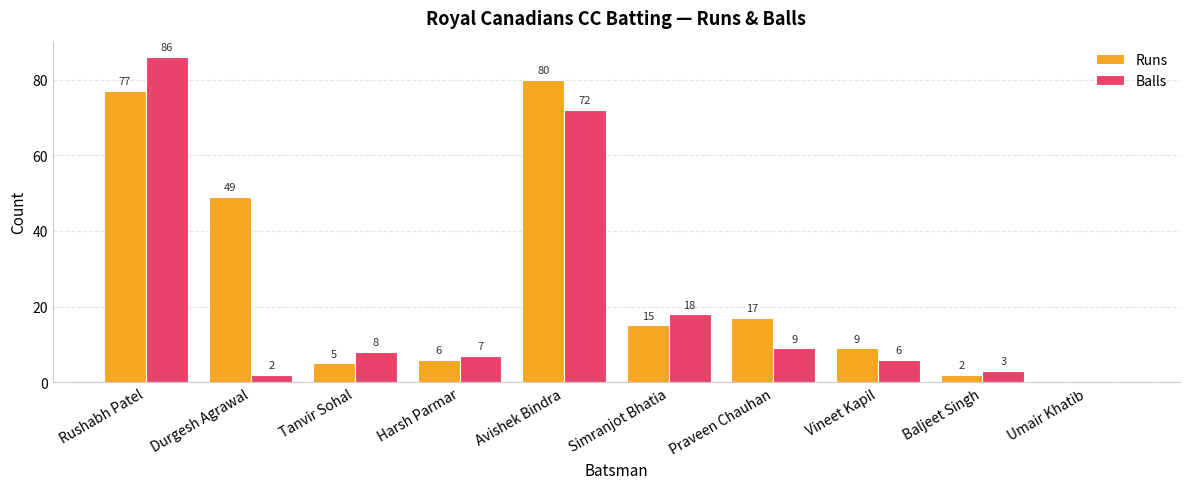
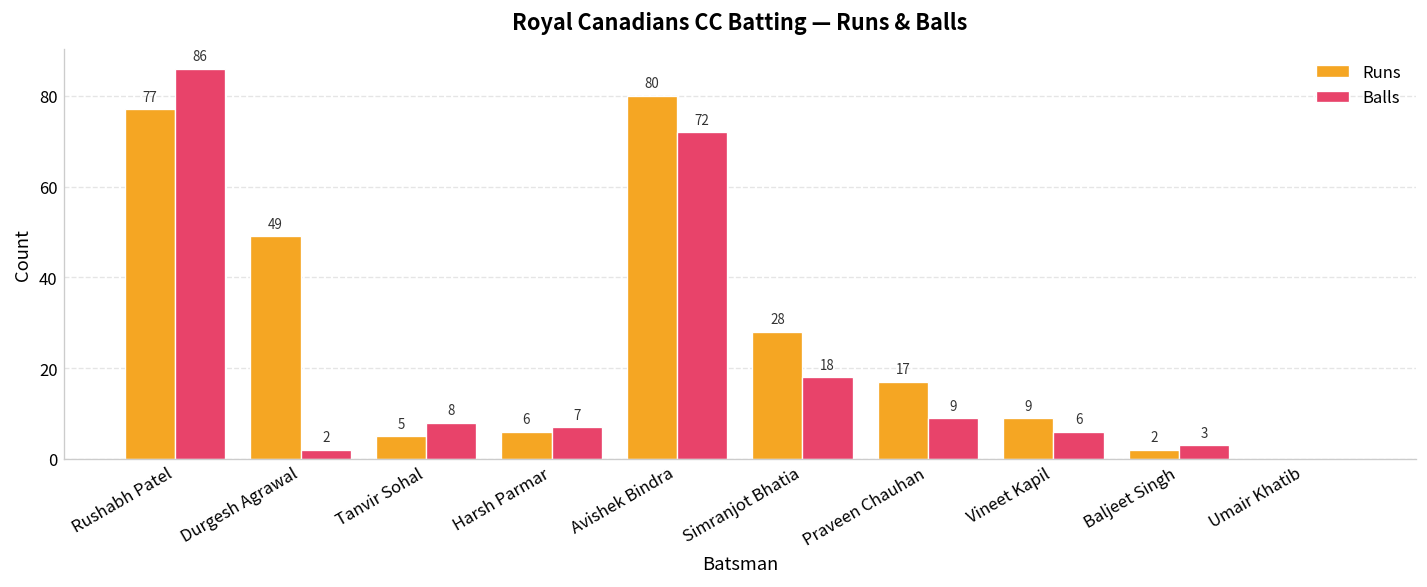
  {
    "Runs": {
      "Rushabh Patel": 77,
      "Durgesh Agrawal": 49,
      "Tanvir Sohal": 5,
      "Harsh Parmar": 6,
      "Avishek Bindra": 80,
-     "Simranjot Bhatia": 15,
+     "Simranjot Bhatia": 28,
      "Praveen Chauhan": 17,
      "Vineet Kapil": 9,
      "Baljeet Singh": 2
    },
    "Balls": {
      "Rushabh Patel": 86,
      "Durgesh Agrawal": 2,
      "Tanvir Sohal": 8,
      "Harsh Parmar": 7,
      "Avishek Bindra": 72,
      "Simranjot Bhatia": 18,
      "Praveen Chauhan": 9,
      "Vineet Kapil": 6,
      "Baljeet Singh": 3
    }
  }
